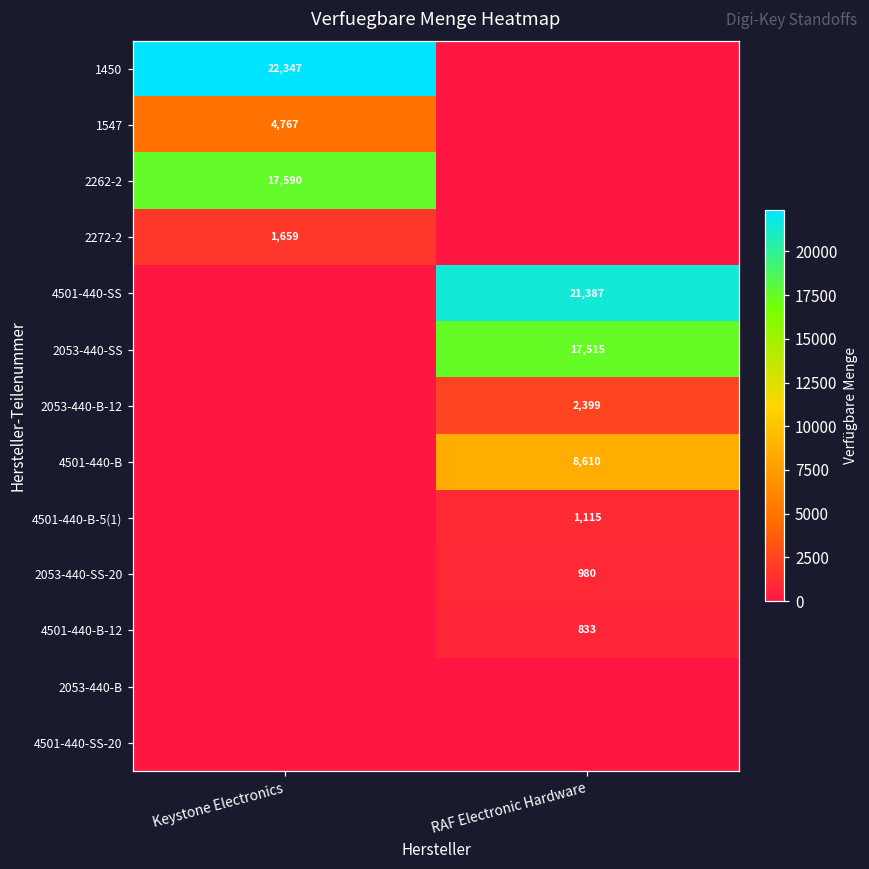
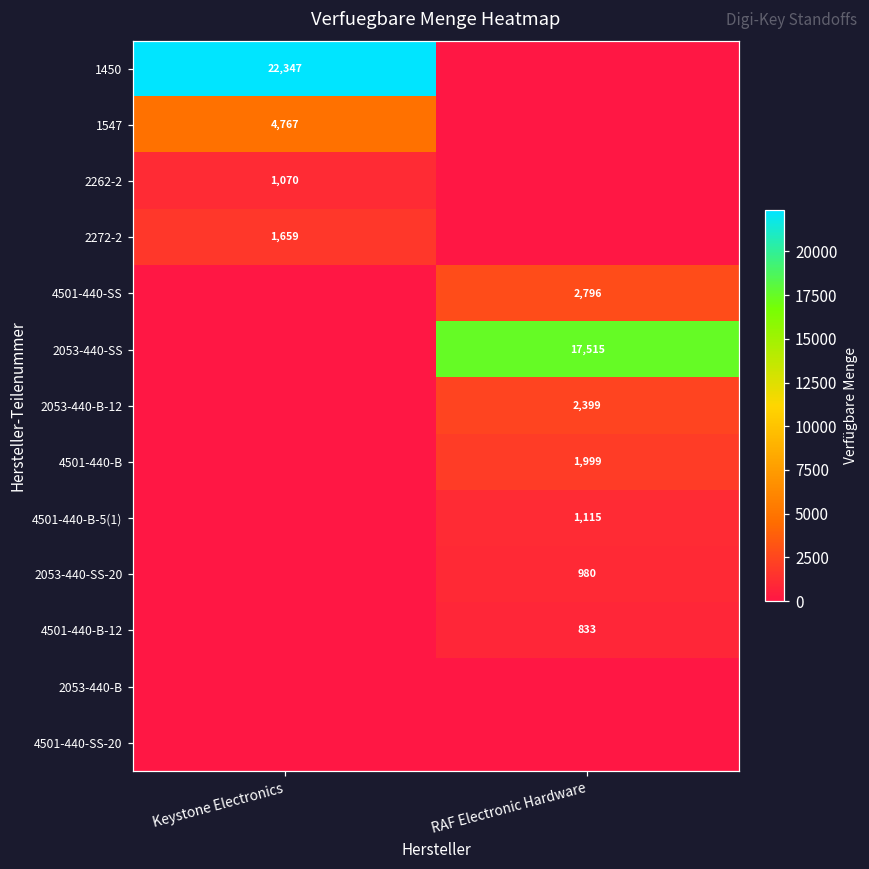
  {
    "1450": {
      "Keystone Electronics": "22,347"
    },
    "1547": {
      "Keystone Electronics": "4,767"
    },
    "2262-2": {
-     "Keystone Electronics": "17,590"
+     "Keystone Electronics": "1,070"
    },
    "2272-2": {
      "Keystone Electronics": "1,659"
    },
    "4501-440-SS": {
-     "RAF Electronic Hardware": "21,387"
+     "RAF Electronic Hardware": "2,796"
    },
    "2053-440-SS": {
      "RAF Electronic Hardware": "17,515"
    },
    "2053-440-B-12": {
      "RAF Electronic Hardware": "2,399"
    },
    "4501-440-B": {
-     "RAF Electronic Hardware": "8,610"
+     "RAF Electronic Hardware": "1,999"
    },
    "4501-440-B-5(1)": {
      "RAF Electronic Hardware": "1,115"
    },
    "2053-440-SS-20": {
      "RAF Electronic Hardware": "980"
    },
    "4501-440-B-12": {
      "RAF Electronic Hardware": "833"
    }
  }
